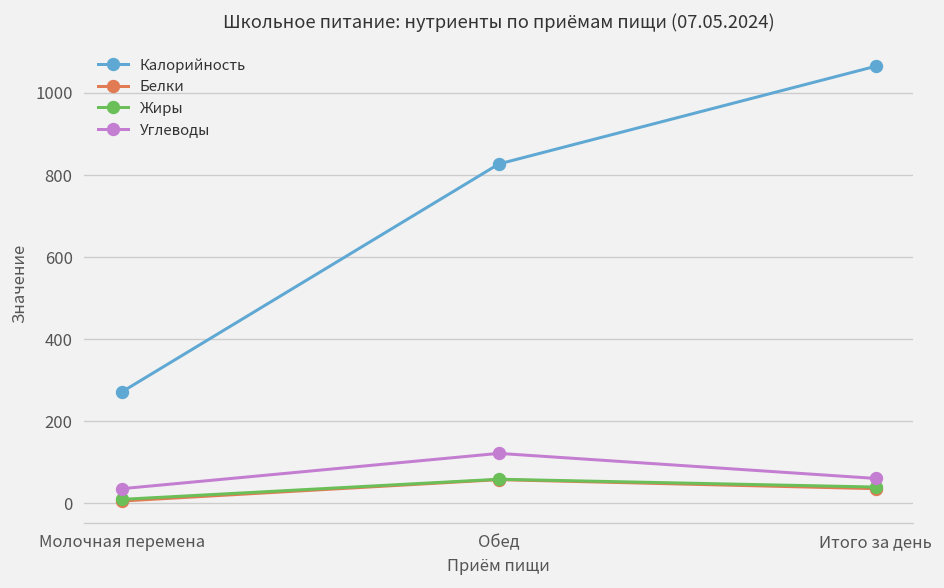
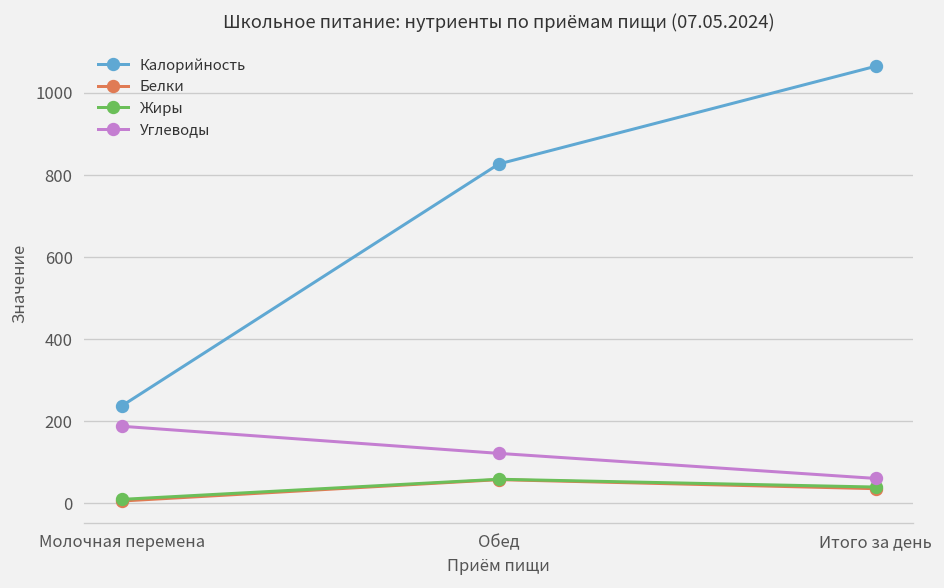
  {
    "Калорийность": {
-     "Молочная перемена": 270,
+     "Молочная перемена": 240,
      "Обед": 830,
      "Итого за день": 1070
    },
    "Углеводы": {
-     "Молочная перемена": 40,
+     "Молочная перемена": 190,
      "Обед": 120,
      "Итого за день": 60
    }
  }
